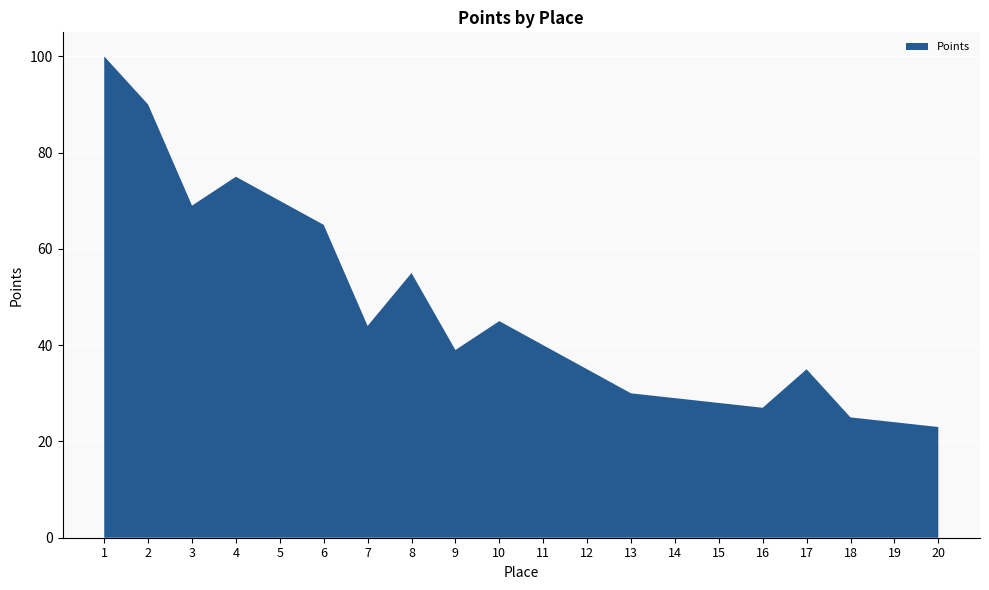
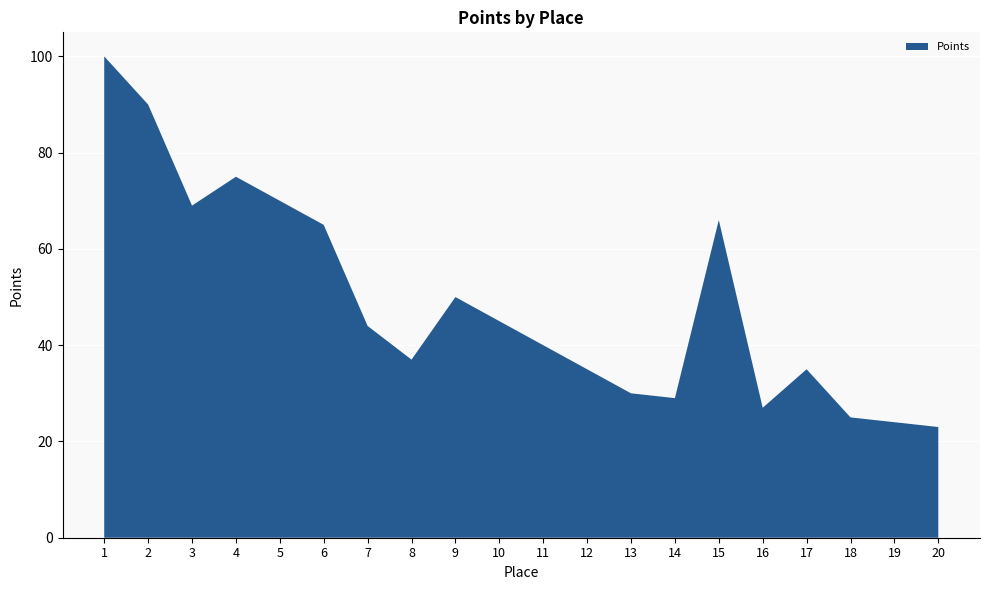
  {
    "1": 100,
    "2": 90,
    "3": 69,
    "4": 75,
    "5": 70,
    "6": 65,
    "7": 44,
-   "8": 55,
-   "9": 39,
+   "8": 37,
+   "9": 50,
    "10": 45,
    "11": 40,
    "12": 35,
    "13": 30,
    "14": 29,
-   "15": 28,
+   "15": 66,
    "16": 27,
    "17": 35,
    "18": 25,
    "19": 24,
    "20": 23
  }
